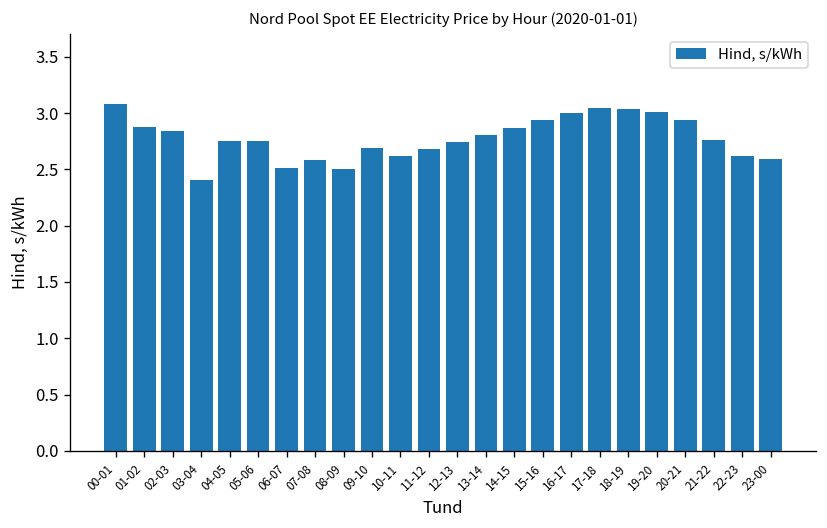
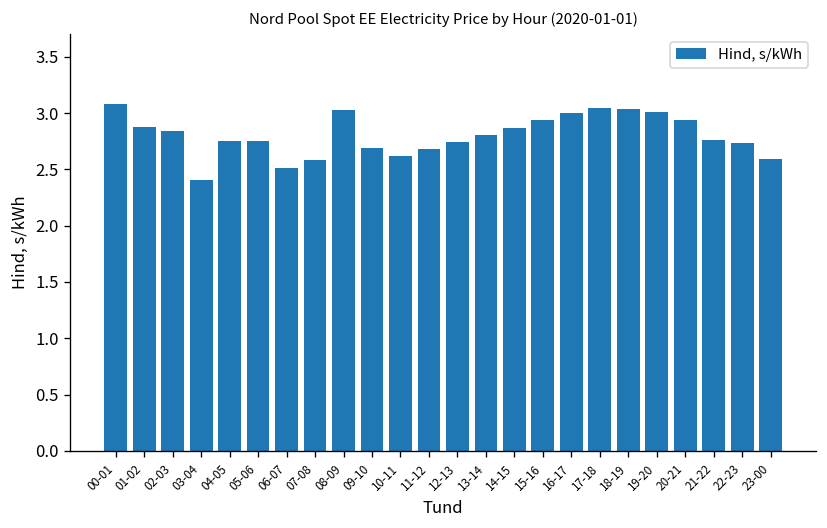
  {
    "00-01": 3.1,
    "01-02": 2.9,
    "02-03": 2.8,
    "03-04": 2.4,
    "04-05": 2.8,
    "05-06": 2.8,
    "06-07": 2.5,
    "07-08": 2.6,
-   "08-09": 2.5,
+   "08-09": 3.0,
    "09-10": 2.7,
    "10-11": 2.6,
    "11-12": 2.7,
    "12-13": 2.7,
    "13-14": 2.8,
    "14-15": 2.9,
    "15-16": 2.9,
    "16-17": 3.0,
    "17-18": 3.0,
    "18-19": 3.0,
    "19-20": 3.0,
    "20-21": 2.9,
    "21-22": 2.8,
-   "22-23": 2.6,
+   "22-23": 2.7,
    "23-00": 2.6
  }
